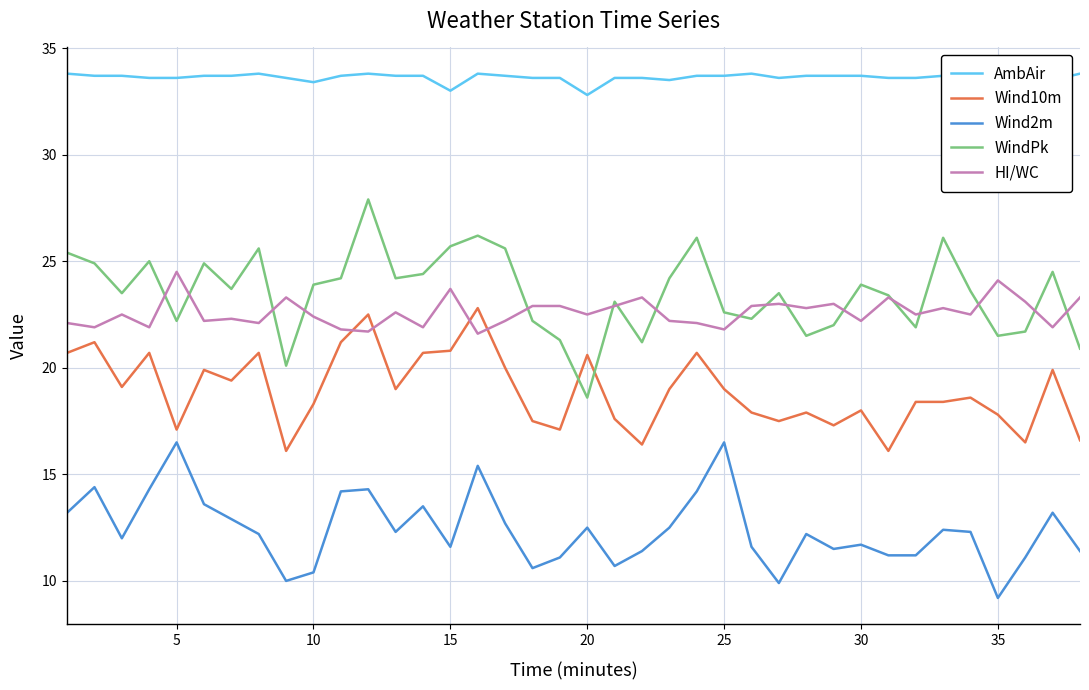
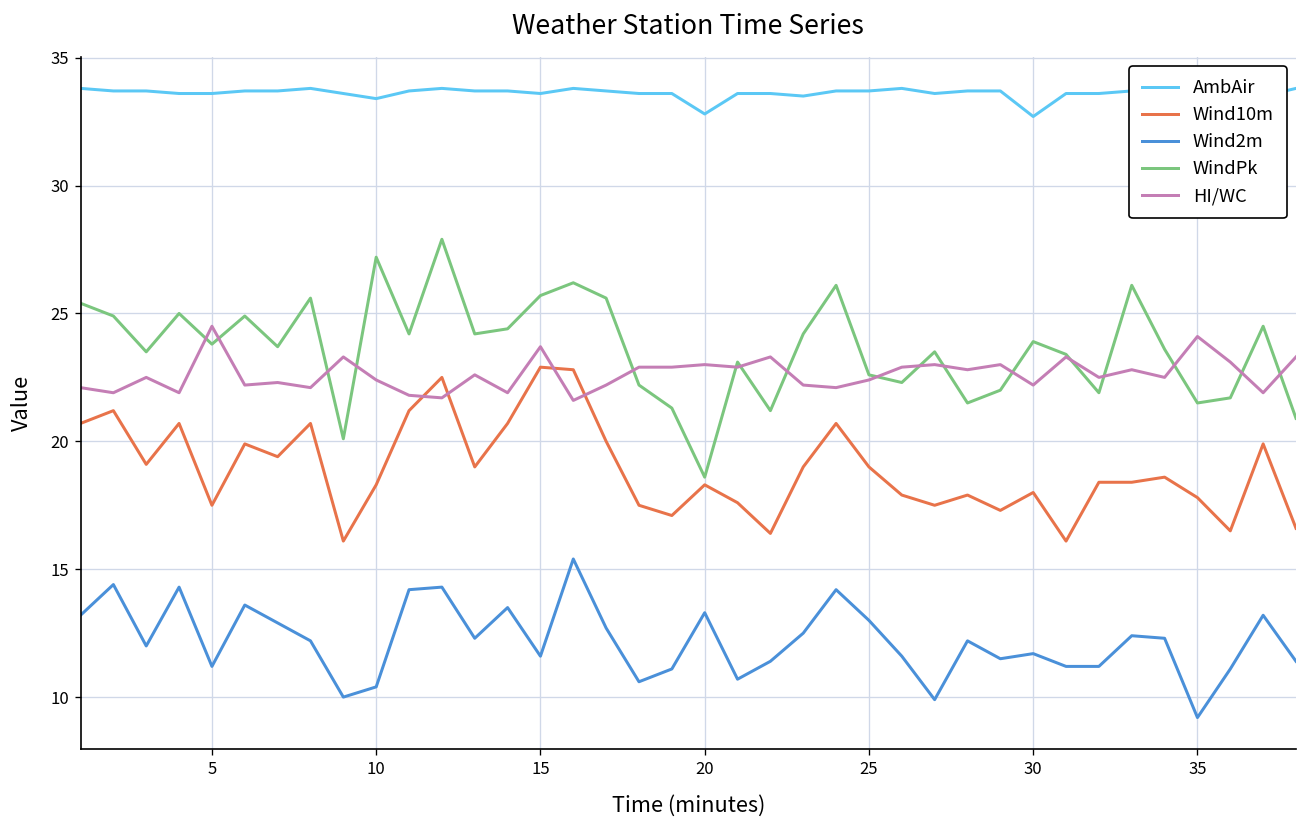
  {
    "AmbAir": {
      "5": 33.6,
      "10": 33.4,
-     "15": 33.0,
+     "15": 33.6,
      "20": 32.8,
      "25": 33.7,
-     "30": 33.7
+     "30": 32.7
    },
    "Wind10m": {
-     "5": 17.1,
+     "5": 17.5,
      "10": 18.3,
-     "15": 20.8,
-     "20": 20.6,
+     "15": 22.9,
+     "20": 18.3,
      "25": 19.0,
      "30": 18.0,
      "35": 17.8
    },
    "Wind2m": {
-     "5": 16.5,
+     "5": 11.2,
      "10": 10.4,
      "15": 11.6,
-     "20": 12.5,
-     "25": 16.5,
+     "20": 13.3,
+     "25": 13.0,
      "30": 11.7,
      "35": 9.2
    },
    "WindPk": {
-     "5": 22.2,
-     "10": 23.9,
+     "5": 23.8,
+     "10": 27.2,
      "15": 25.7,
      "20": 18.6,
      "25": 22.6,
      "30": 23.9,
      "35": 21.5
    },
    "HI/WC": {
      "5": 24.5,
      "10": 22.4,
      "15": 23.7,
-     "20": 22.5,
-     "25": 21.8,
+     "20": 23.0,
+     "25": 22.4,
      "30": 22.2,
      "35": 24.1
    }
  }
